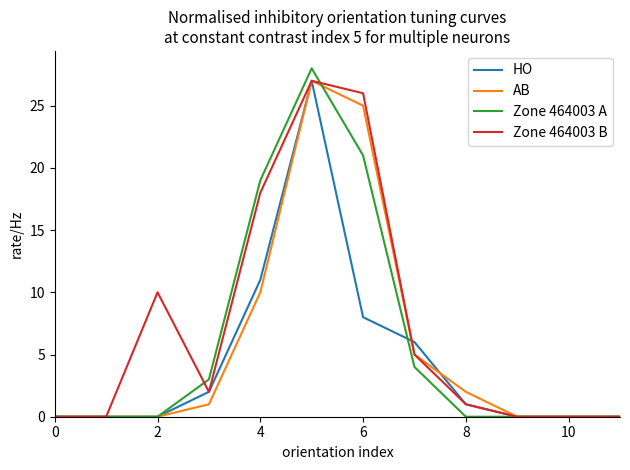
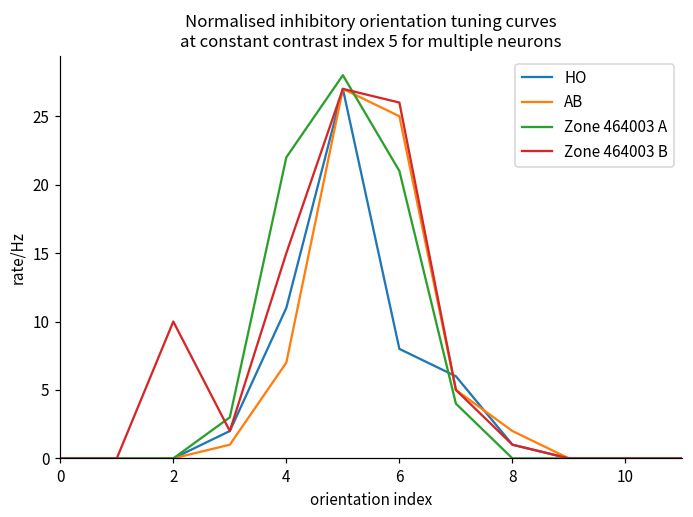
  {
    "HO": {
      "4": 11,
      "6": 8
    },
    "AB": {
-     "4": 10,
+     "4": 7,
      "6": 25,
      "8": 2
    },
    "Zone 464003 A": {
-     "4": 19,
+     "4": 22,
      "6": 21,
      "8": 0
    },
    "Zone 464003 B": {
      "2": 10,
-     "4": 18,
+     "4": 15,
      "6": 26
    }
  }
